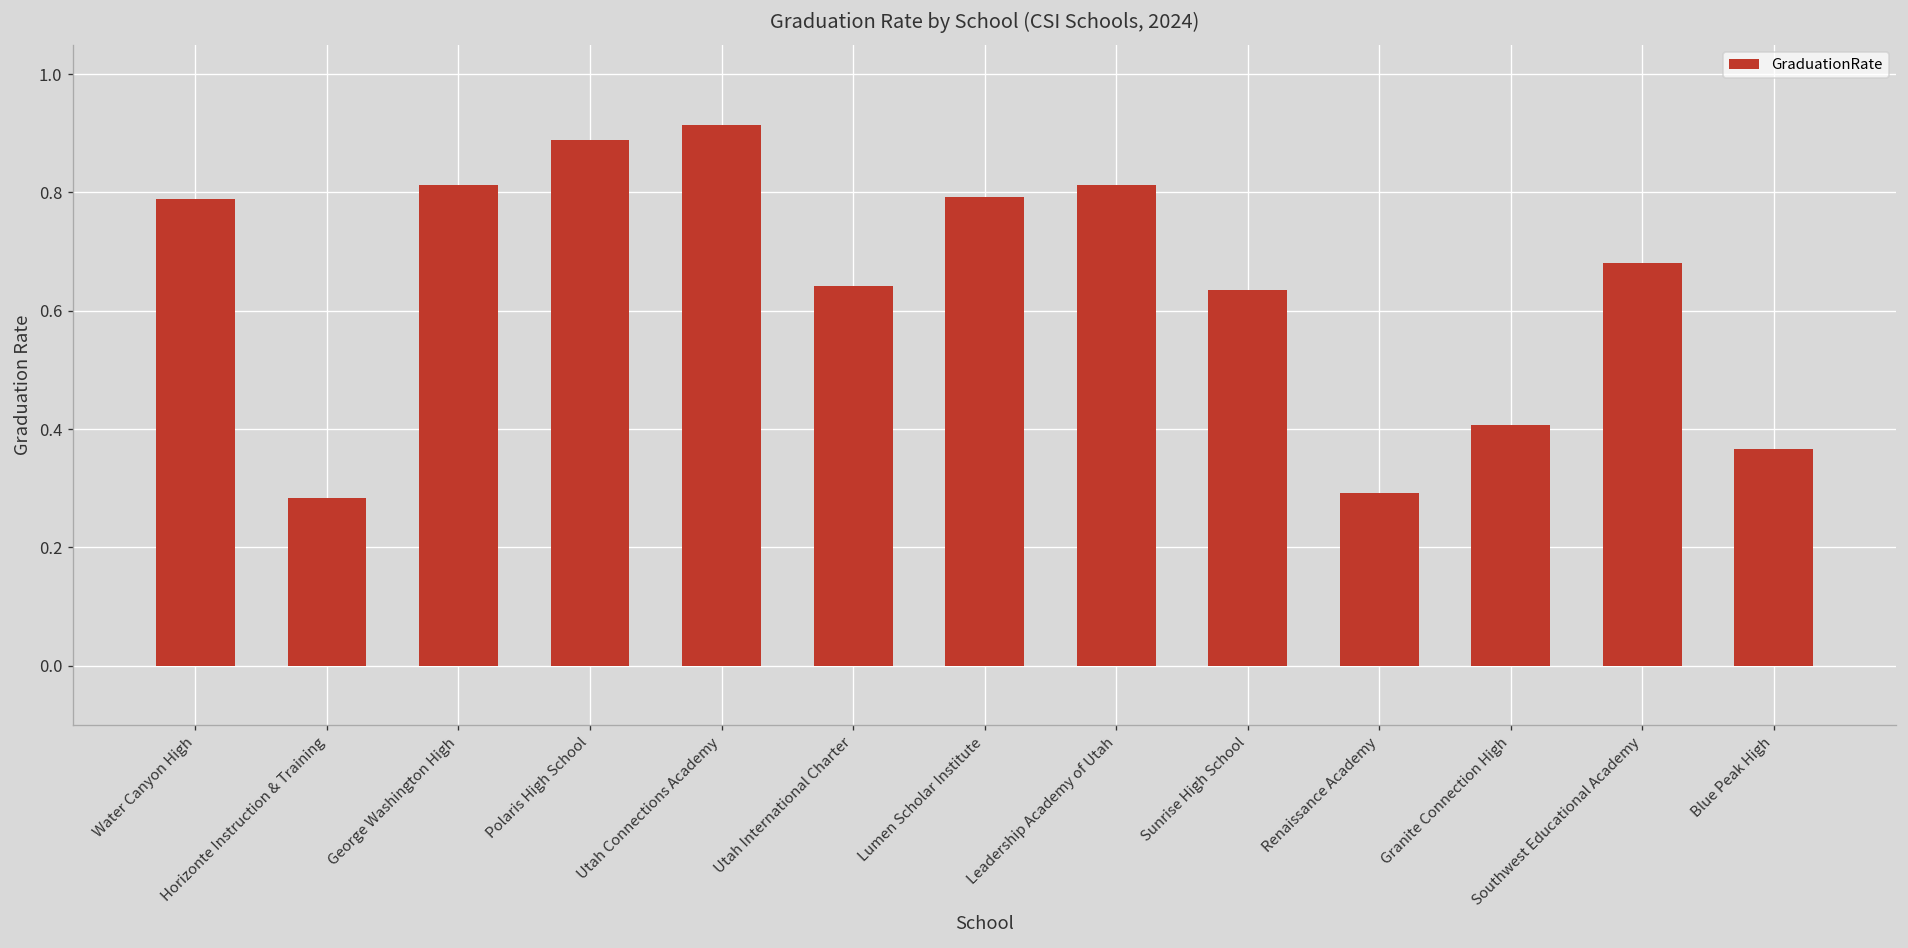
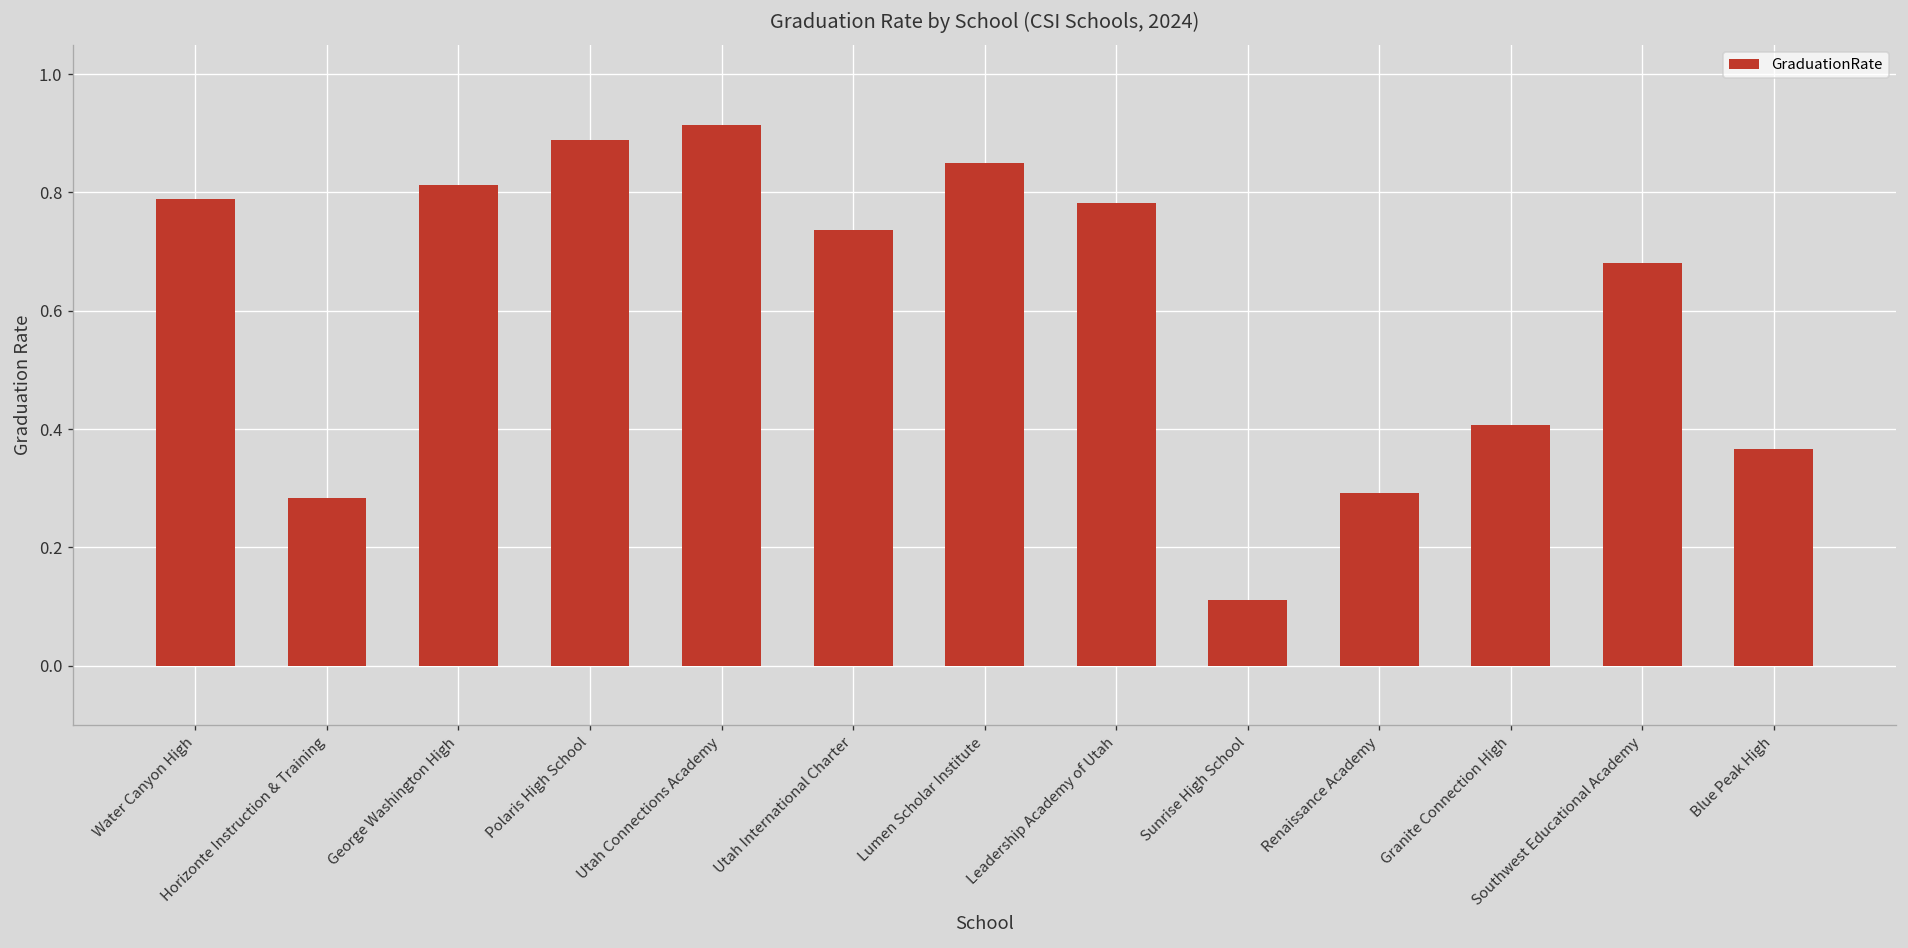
  {
    "Water Canyon High": 0.79,
    "Horizonte Instruction & Training": 0.28,
    "George Washington High": 0.81,
    "Polaris High School": 0.89,
    "Utah Connections Academy": 0.91,
-   "Utah International Charter": 0.64,
-   "Lumen Scholar Institute": 0.79,
-   "Leadership Academy of Utah": 0.81,
-   "Sunrise High School": 0.63,
+   "Utah International Charter": 0.74,
+   "Lumen Scholar Institute": 0.85,
+   "Leadership Academy of Utah": 0.78,
+   "Sunrise High School": 0.11,
    "Renaissance Academy": 0.29,
    "Granite Connection High": 0.41,
    "Southwest Educational Academy": 0.68,
    "Blue Peak High": 0.37
  }
